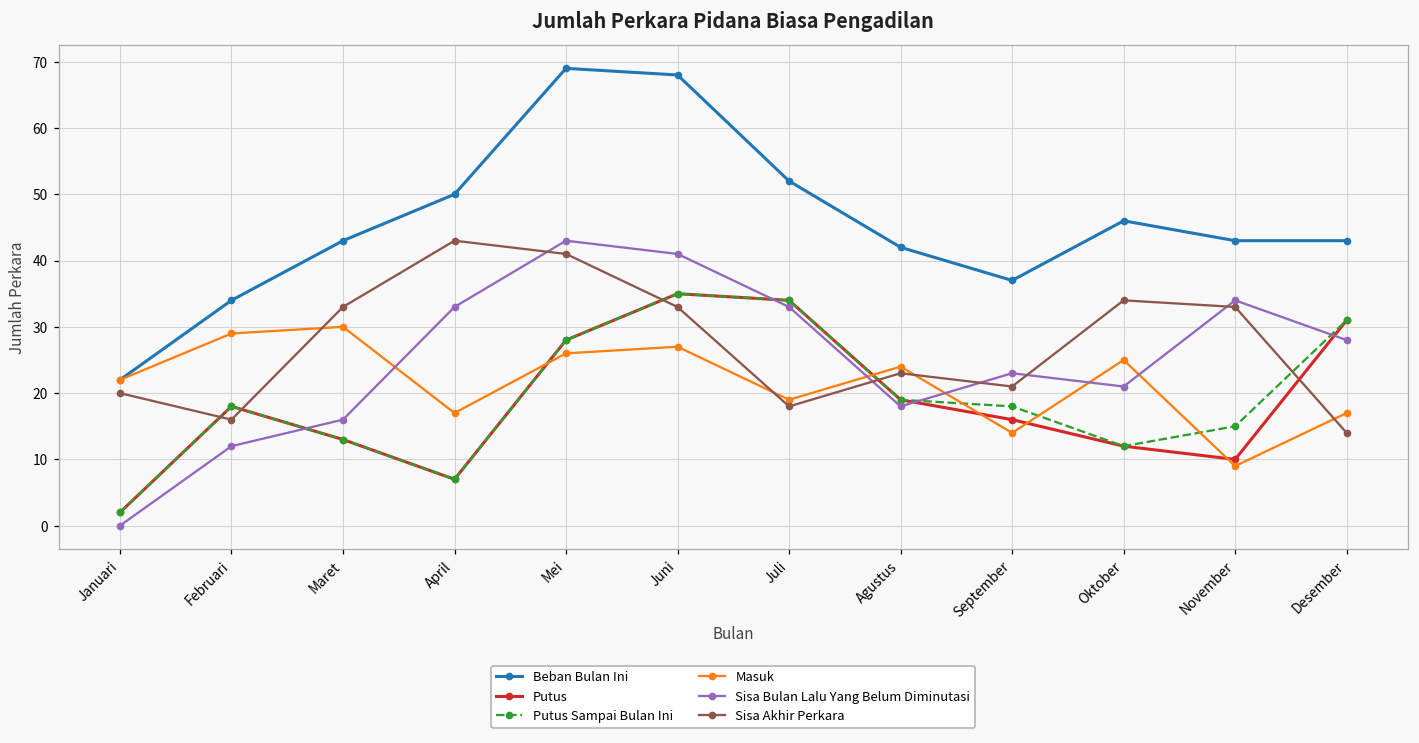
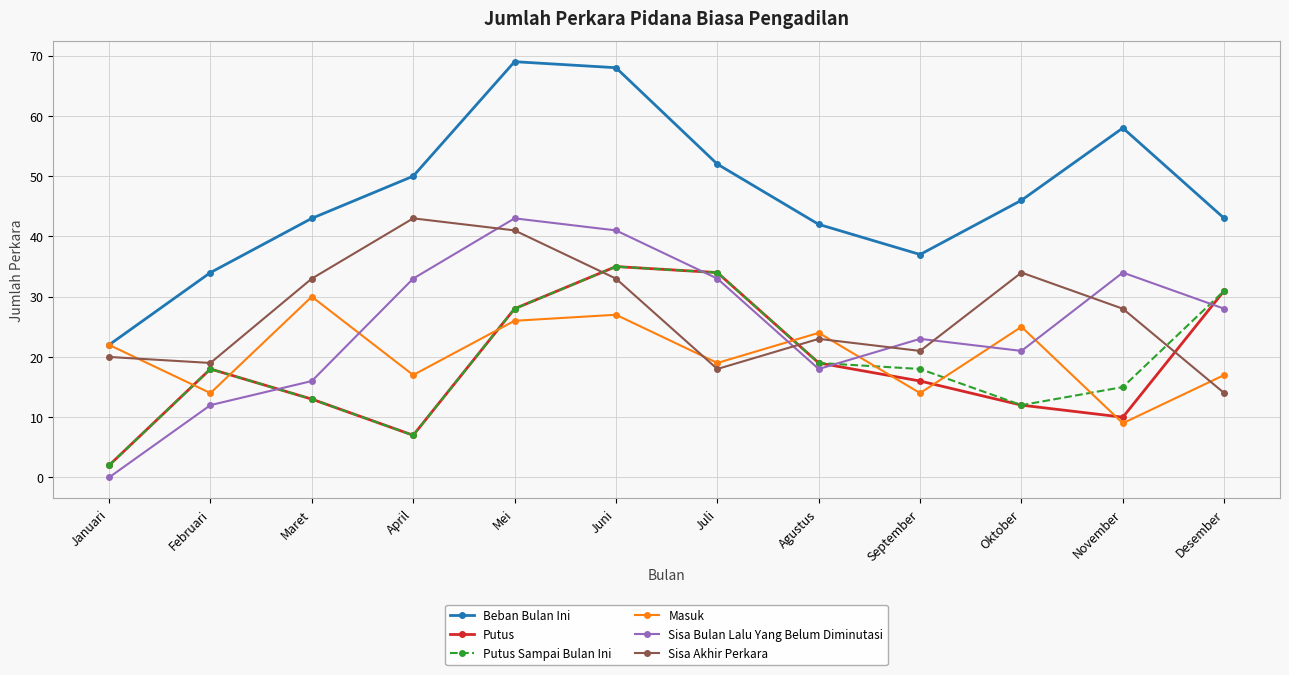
  {
    "Beban Bulan Ini": {
      "Februari": 34,
      "Maret": 43,
      "April": 50,
      "Mei": 69,
      "Juni": 68,
      "Juli": 52,
      "Agustus": 42,
      "September": 37,
      "Oktober": 46,
-     "November": 43,
+     "November": 58,
      "Desember": 43
    },
    "Putus": {
      "September": 16,
      "November": 10
    },
    "Putus Sampai Bulan Ini": {
      "September": 18,
      "November": 15
    },
    "Masuk": {
-     "Februari": 29,
+     "Februari": 14,
      "Maret": 30,
      "April": 17,
      "Mei": 26,
      "Juni": 27,
      "Juli": 19,
      "Agustus": 24,
      "September": 14,
      "Oktober": 25,
      "November": 9,
      "Desember": 17
    },
    "Sisa Bulan Lalu Yang Belum Diminutasi": {
      "Januari": 0,
      "Februari": 12,
      "Maret": 16,
      "April": 33,
      "Mei": 43,
      "Juni": 41,
      "Juli": 33,
      "Agustus": 18,
      "September": 23,
      "Oktober": 21,
      "November": 34,
      "Desember": 28
    },
    "Sisa Akhir Perkara": {
      "Januari": 20,
-     "Februari": 16,
+     "Februari": 19,
      "Maret": 33,
      "April": 43,
      "Mei": 41,
      "Juni": 33,
      "Juli": 18,
      "Agustus": 23,
      "September": 21,
      "Oktober": 34,
-     "November": 33,
+     "November": 28,
      "Desember": 14
    }
  }
